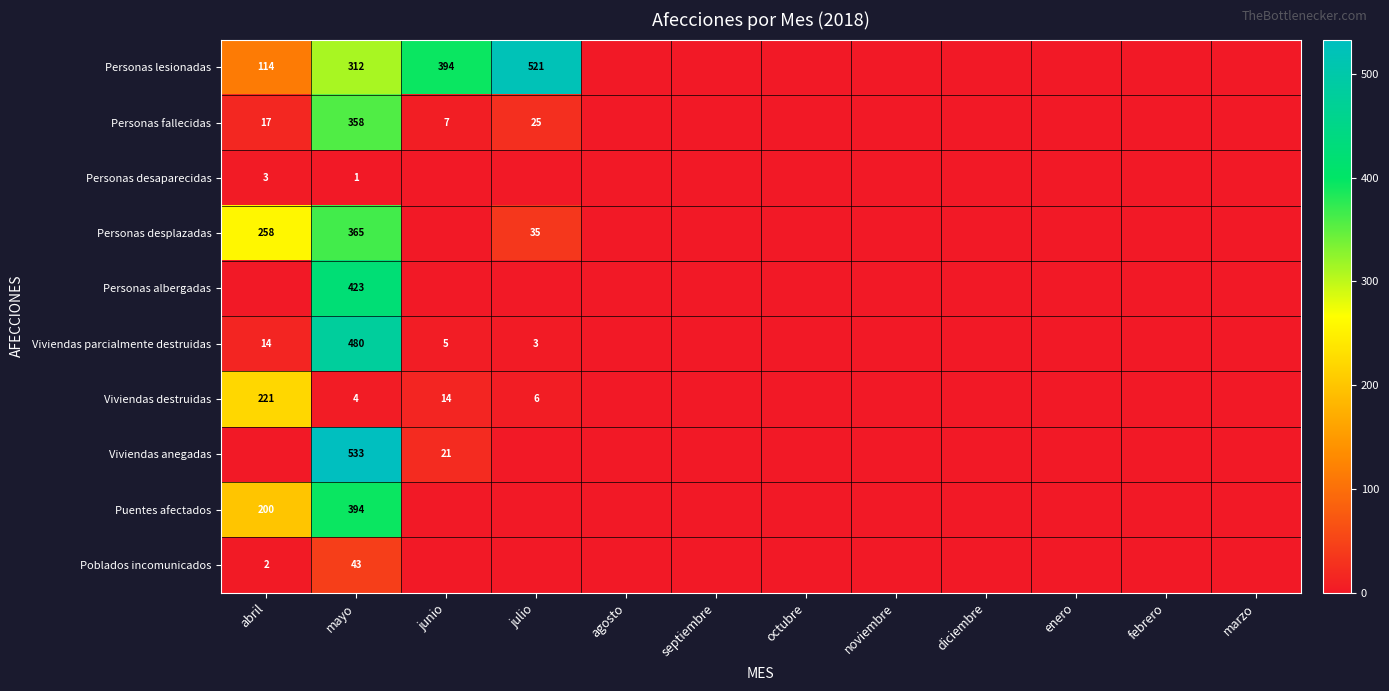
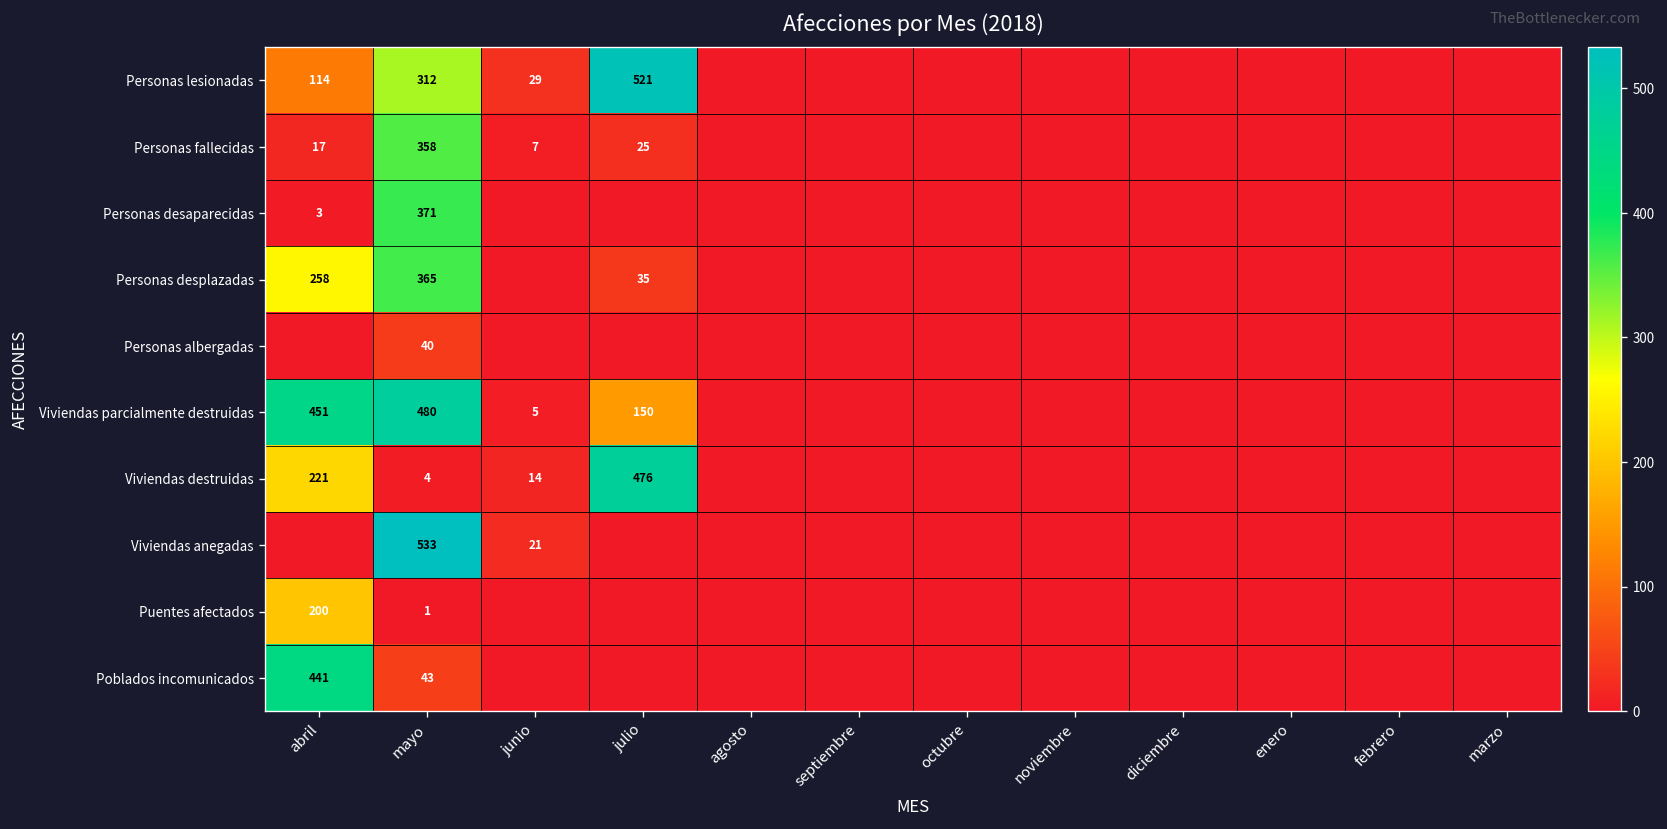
  {
    "Personas lesionadas": {
      "abril": 114,
      "mayo": 312,
-     "junio": 394,
+     "junio": 29,
      "julio": 521
    },
    "Personas fallecidas": {
      "abril": 17,
      "mayo": 358,
      "junio": 7,
      "julio": 25
    },
    "Personas desaparecidas": {
      "abril": 3,
-     "mayo": 1
+     "mayo": 371
    },
    "Personas desplazadas": {
      "abril": 258,
      "mayo": 365,
      "julio": 35
    },
    "Personas albergadas": {
-     "mayo": 423
+     "mayo": 40
    },
    "Viviendas parcialmente destruidas": {
-     "abril": 14,
+     "abril": 451,
      "mayo": 480,
      "junio": 5,
-     "julio": 3
+     "julio": 150
    },
    "Viviendas destruidas": {
      "abril": 221,
      "mayo": 4,
      "junio": 14,
-     "julio": 6
+     "julio": 476
    },
    "Viviendas anegadas": {
      "mayo": 533,
      "junio": 21
    },
    "Puentes afectados": {
      "abril": 200,
-     "mayo": 394
+     "mayo": 1
    },
    "Poblados incomunicados": {
-     "abril": 2,
+     "abril": 441,
      "mayo": 43
    }
  }
